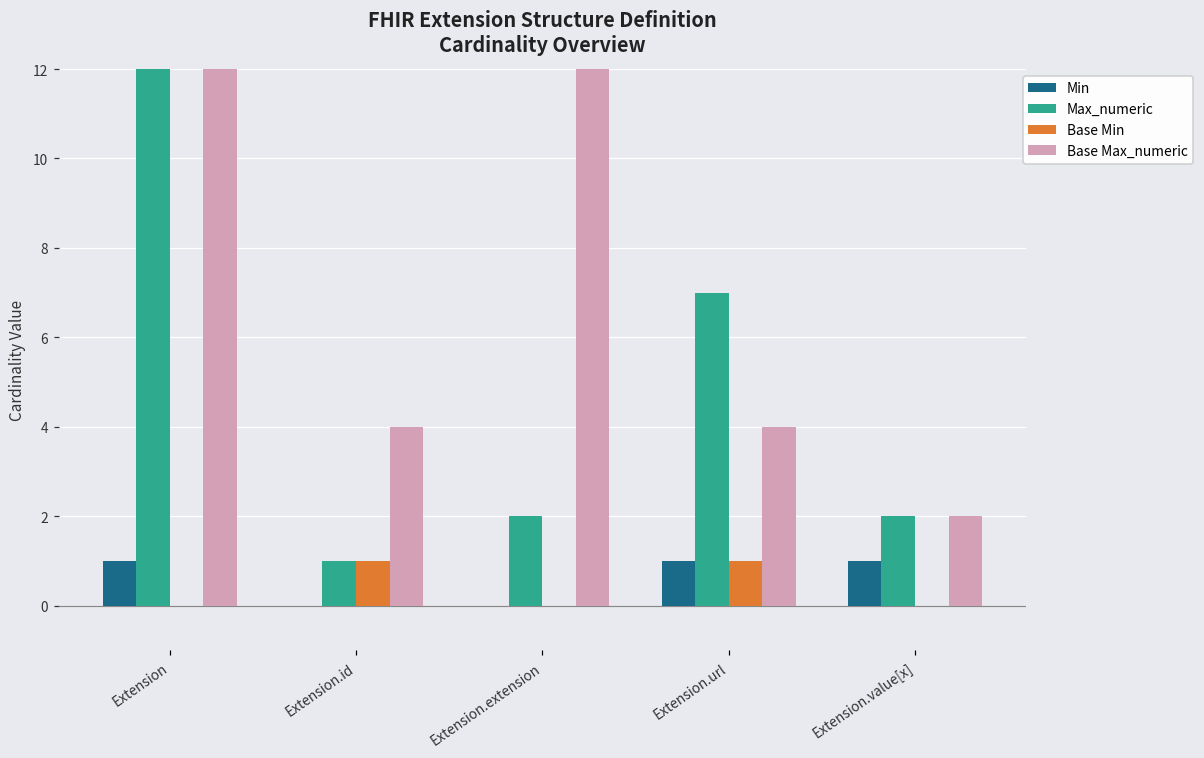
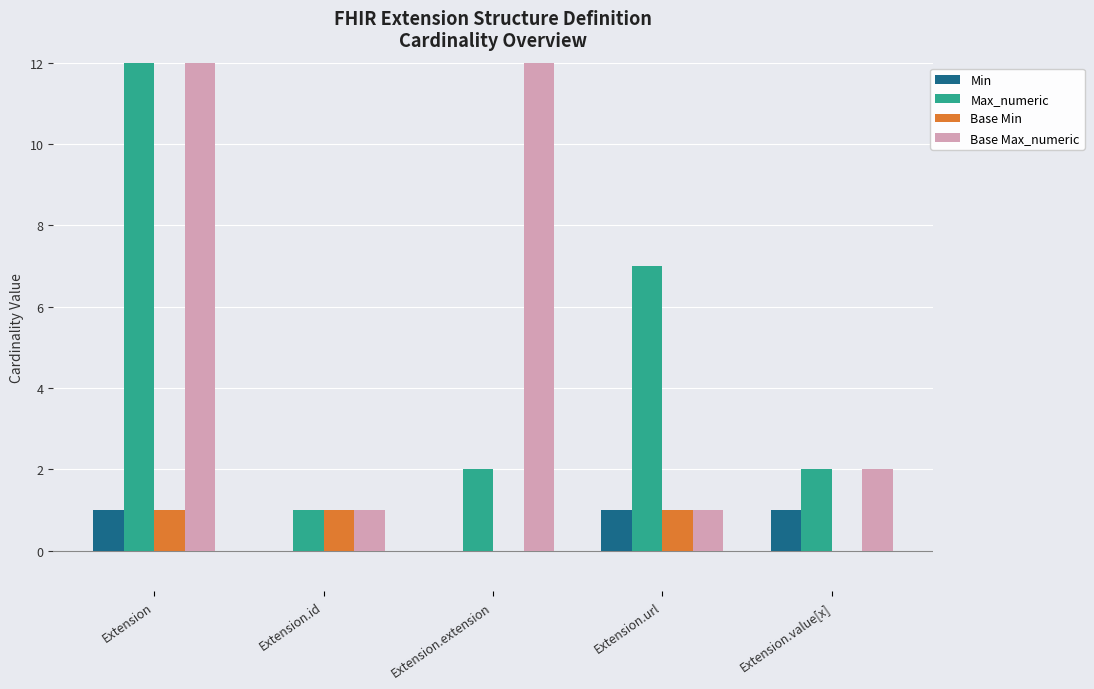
  {
    "Min": {
      "Extension": 1,
      "Extension.id": 0,
      "Extension.extension": 0,
      "Extension.url": 1,
      "Extension.value[x]": 1
    },
    "Max_numeric": {
      "Extension.id": 1,
      "Extension.extension": 2,
      "Extension.url": 7,
      "Extension.value[x]": 2
    },
    "Base Min": {
-     "Extension": 0,
+     "Extension": 1,
      "Extension.id": 1,
      "Extension.extension": 0,
      "Extension.url": 1,
      "Extension.value[x]": 0
    },
    "Base Max_numeric": {
-     "Extension.id": 4,
-     "Extension.url": 4,
+     "Extension.id": 1,
+     "Extension.url": 1,
      "Extension.value[x]": 2
    }
  }
